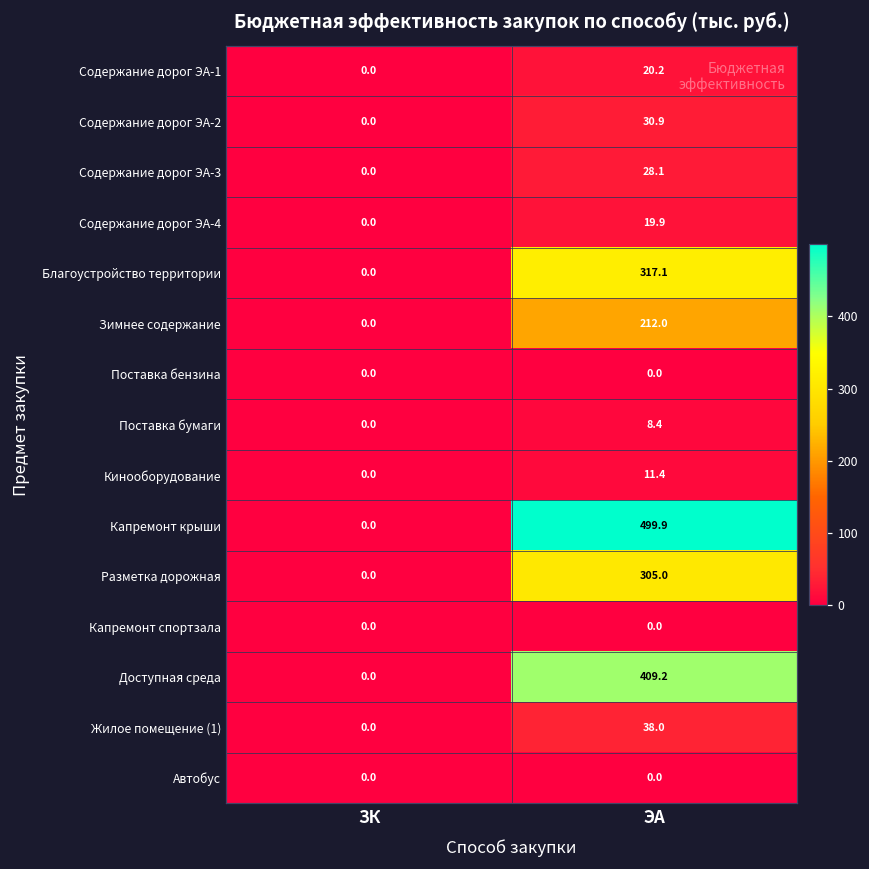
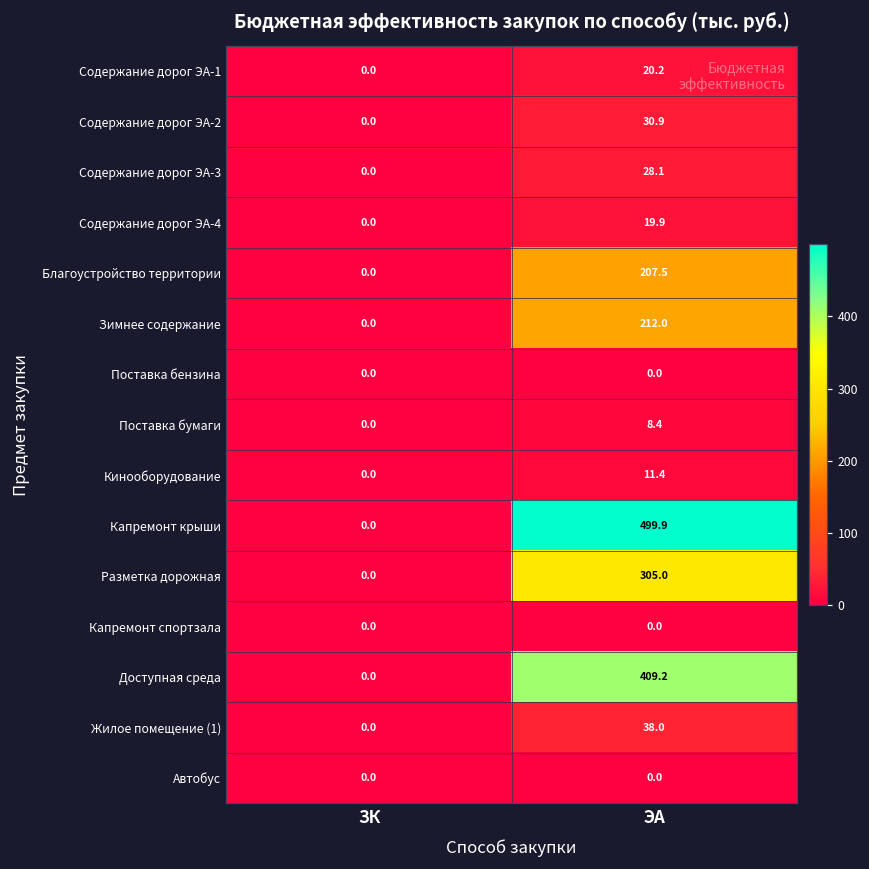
  {
    "Содержание дорог ЭА-1": {
      "ЗК": 0.0
    },
    "Содержание дорог ЭА-2": {
      "ЗК": 0.0,
      "ЭА": 30.9
    },
    "Содержание дорог ЭА-3": {
      "ЗК": 0.0,
      "ЭА": 28.1
    },
    "Содержание дорог ЭА-4": {
      "ЗК": 0.0,
      "ЭА": 19.9
    },
    "Благоустройство территории": {
      "ЗК": 0.0,
-     "ЭА": 317.1
+     "ЭА": 207.5
    },
    "Зимнее содержание": {
      "ЗК": 0.0,
      "ЭА": 212.0
    },
    "Поставка бензина": {
      "ЗК": 0.0,
      "ЭА": 0.0
    },
    "Поставка бумаги": {
      "ЗК": 0.0,
      "ЭА": 8.4
    },
    "Кинооборудование": {
      "ЗК": 0.0,
      "ЭА": 11.4
    },
    "Капремонт крыши": {
      "ЗК": 0.0,
      "ЭА": 499.9
    },
    "Разметка дорожная": {
      "ЗК": 0.0,
      "ЭА": 305.0
    },
    "Капремонт спортзала": {
      "ЗК": 0.0,
      "ЭА": 0.0
    },
    "Доступная среда": {
      "ЗК": 0.0,
      "ЭА": 409.2
    },
    "Жилое помещение (1)": {
      "ЗК": 0.0,
      "ЭА": 38.0
    },
    "Автобус": {
      "ЗК": 0.0,
      "ЭА": 0.0
    }
  }
